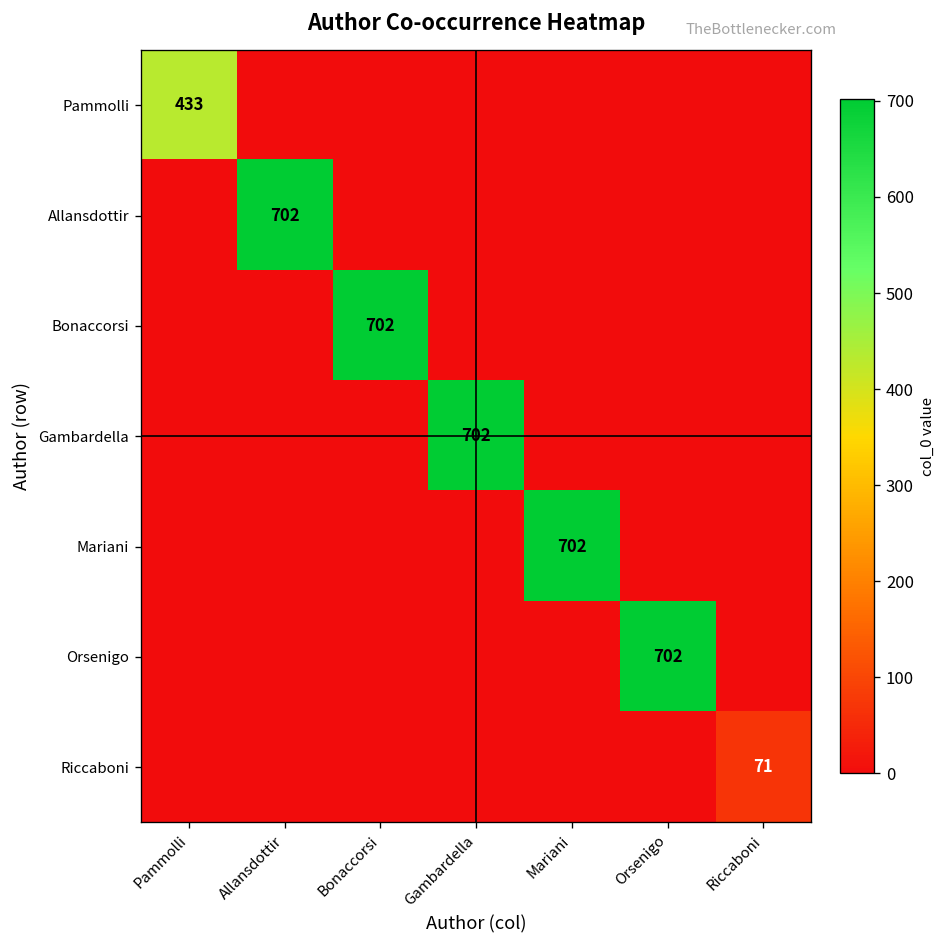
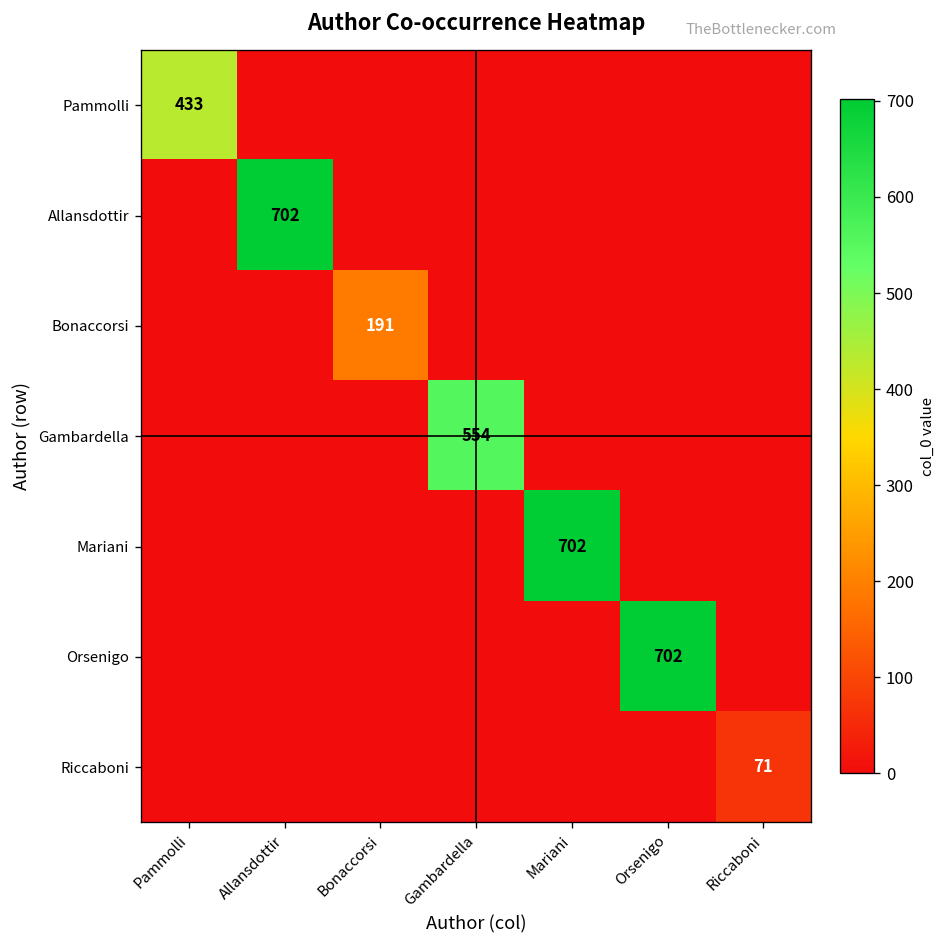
  {
    "Pammolli": {
      "Pammolli": 433
    },
    "Allansdottir": {
      "Allansdottir": 702
    },
    "Bonaccorsi": {
-     "Bonaccorsi": 702
+     "Bonaccorsi": 191
    },
    "Gambardella": {
-     "Gambardella": 702
+     "Gambardella": 554
    },
    "Mariani": {
      "Mariani": 702
    },
    "Orsenigo": {
      "Orsenigo": 702
    },
    "Riccaboni": {
      "Riccaboni": 71
    }
  }
